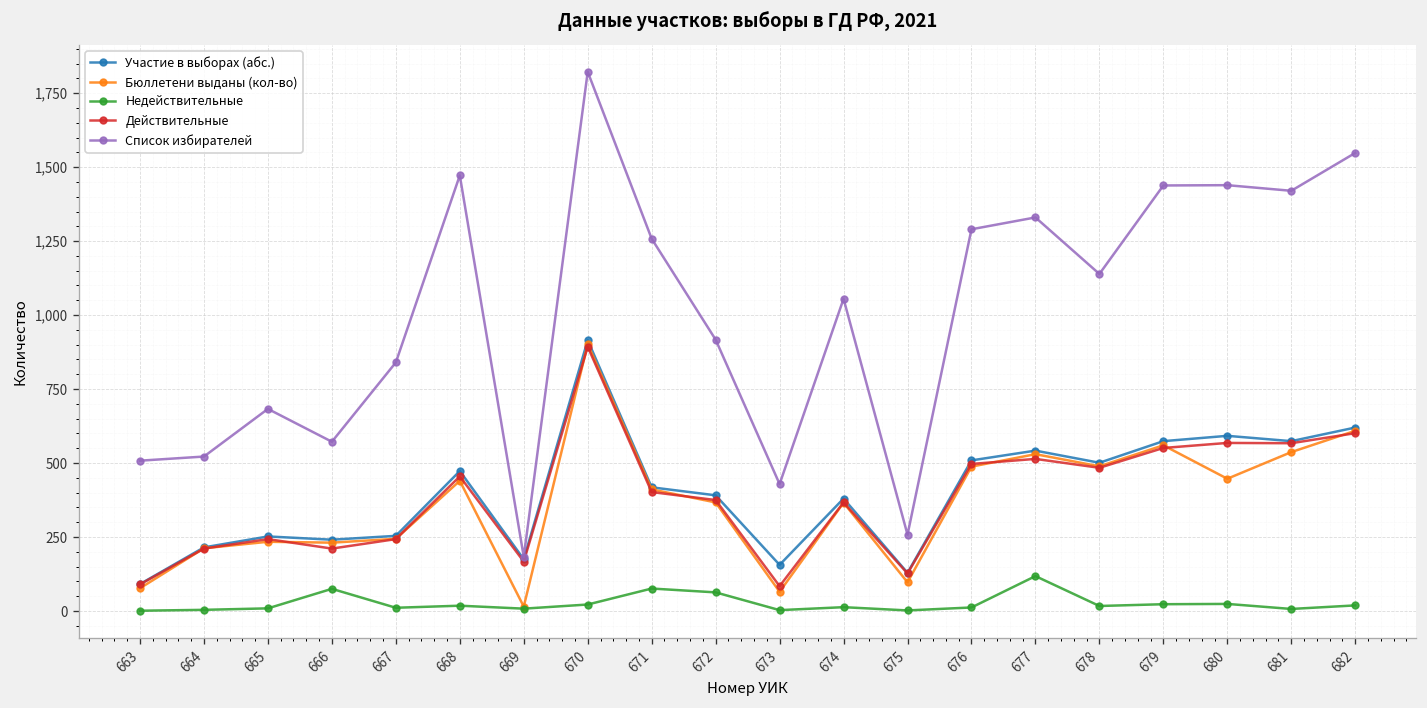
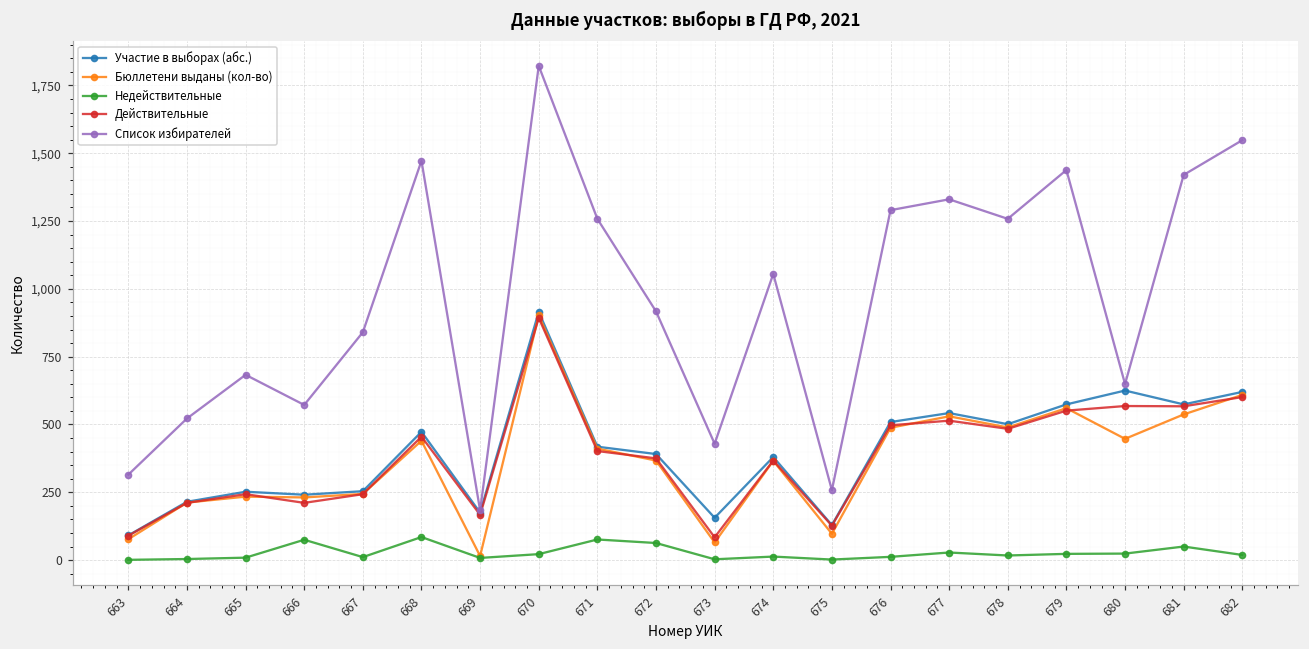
  {
    "Участие в выборах (абс.)": {
      "668": "470",
      "670": "920",
      "672": "390",
      "673": "160",
      "674": "380",
      "676": "510",
      "677": "540",
      "678": "500",
      "679": "570",
-     "680": "590",
+     "680": "630",
      "682": "620"
    },
    "Бюллетени выданы (кол-во)": {
      "663": "80",
      "668": "440",
      "673": "70",
      "675": "100",
      "677": "530",
      "680": "450",
      "681": "540"
    },
    "Недействительные": {
      "663": "0",
      "664": "0",
      "665": "10",
      "666": "80",
      "667": "10",
-     "668": "20",
+     "668": "90",
      "670": "20",
      "671": "80",
      "672": "60",
      "673": "0",
      "674": "10",
      "675": "0",
      "676": "10",
-     "677": "120",
+     "677": "30",
      "678": "20",
      "679": "20",
      "680": "20",
-     "681": "10",
+     "681": "50",
      "682": "20"
    },
    "Действительные": {
      "666": "210",
      "668": "460",
      "673": "80",
      "677": "510",
      "680": "570"
    },
    "Список избирателей": {
-     "663": "510",
+     "663": "320",
      "664": "520",
      "665": "680",
      "666": "570",
      "667": "840",
      "668": "1,470",
      "670": "1,820",
      "671": "1,260",
      "672": "920",
      "673": "430",
      "674": "1,060",
      "675": "260",
      "676": "1,290",
      "677": "1,330",
-     "678": "1,140",
+     "678": "1,260",
      "679": "1,440",
-     "680": "1,440",
+     "680": "650",
      "681": "1,420",
      "682": "1,550"
    }
  }
